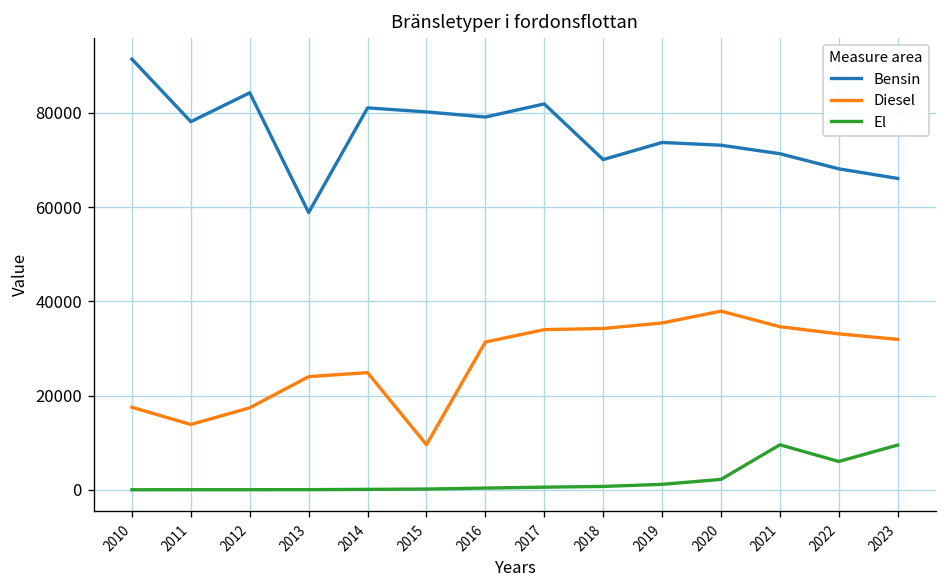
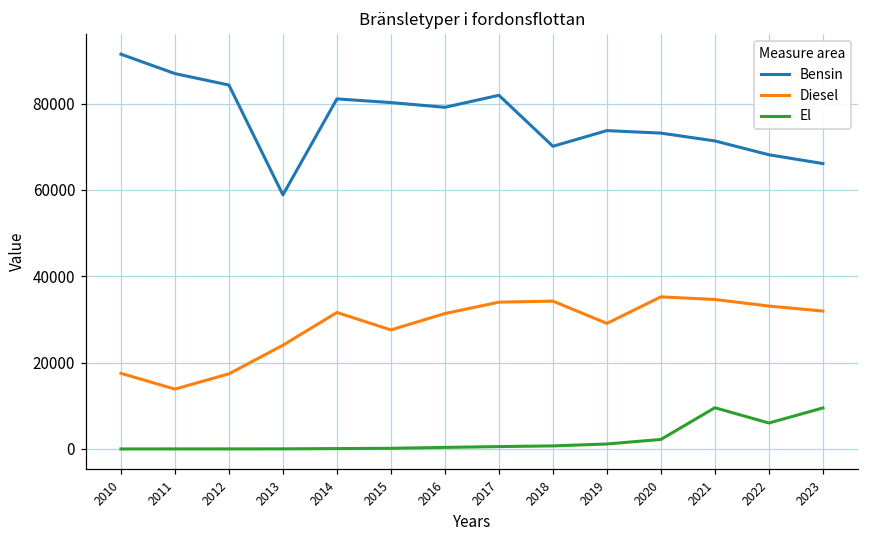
  {
    "Bensin": {
      "2010": 91000,
-     "2011": 78000,
+     "2011": 87000,
      "2012": 84000,
      "2013": 59000,
      "2014": 81000,
      "2015": 80000,
      "2016": 79000,
      "2017": 82000,
      "2018": 70000,
      "2019": 74000,
      "2020": 73000,
      "2021": 71000,
      "2022": 68000,
      "2023": 66000
    },
    "Diesel": {
      "2010": 18000,
      "2011": 14000,
      "2012": 17000,
      "2013": 24000,
-     "2014": 25000,
-     "2015": 10000,
+     "2014": 32000,
+     "2015": 28000,
      "2016": 31000,
      "2017": 34000,
      "2018": 34000,
-     "2019": 35000,
-     "2020": 38000,
+     "2019": 29000,
+     "2020": 35000,
      "2021": 35000,
      "2022": 33000,
      "2023": 32000
    },
    "El": {
      "2010": 0,
      "2011": 0,
      "2012": 0,
      "2013": 0,
      "2014": 0,
      "2015": 0,
      "2016": 0,
      "2017": 1000,
      "2018": 1000,
      "2019": 1000,
      "2020": 2000,
      "2021": 10000,
      "2022": 6000,
      "2023": 10000
    }
  }
